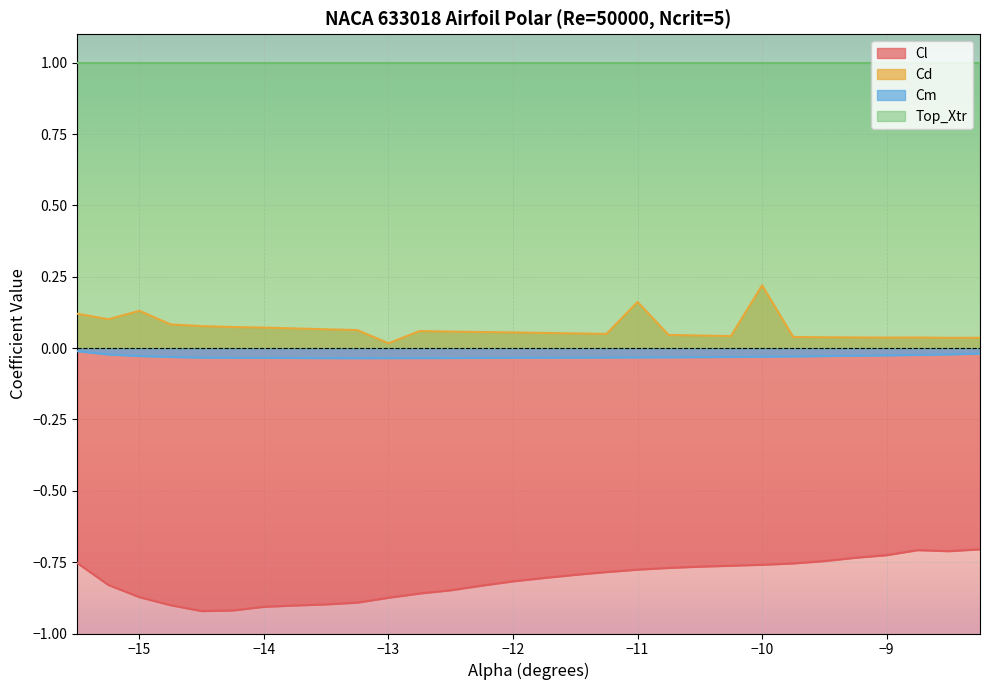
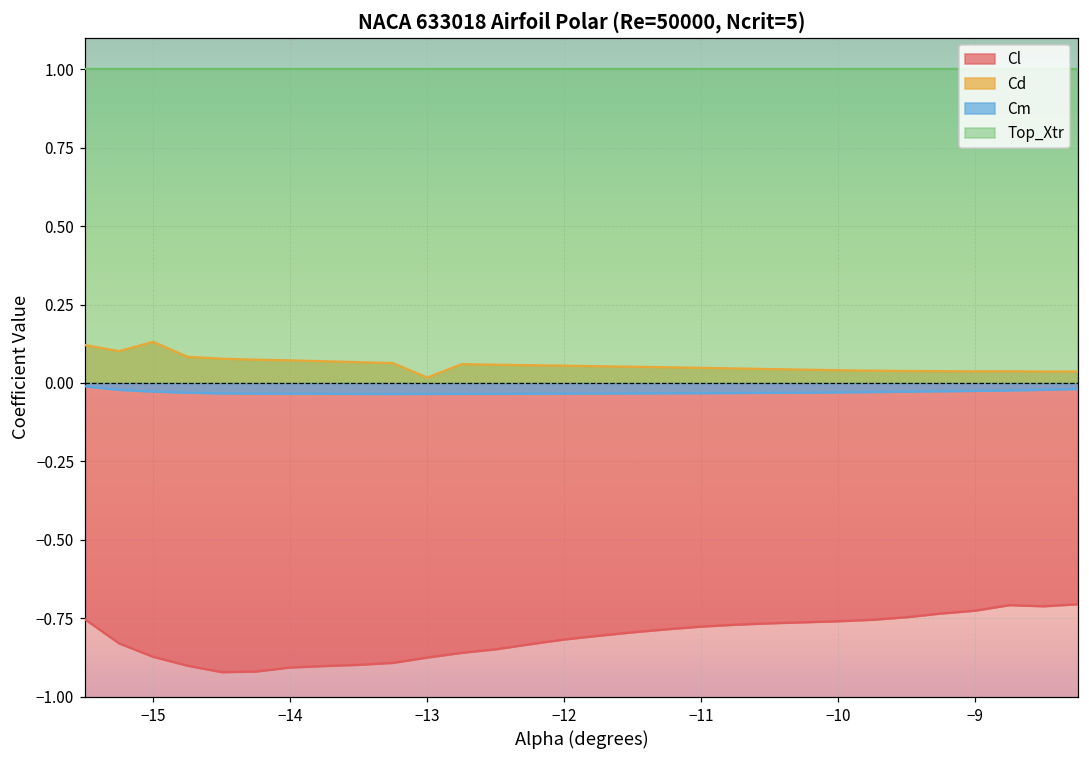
  {
    "Cd": {
      "−15": 0.13,
      "−14": 0.07,
      "−13": 0.02,
      "−12": 0.06,
-     "−11": 0.16,
-     "−10": 0.22,
+     "−11": 0.05,
+     "−10": 0.04,
      "−9": 0.04
    },
    "Top_Xtr": {
      "−15": 1.00,
      "−14": 1.00,
      "−13": 1.00,
      "−12": 1.00,
      "−11": 1.00,
      "−10": 1.00
    }
  }
